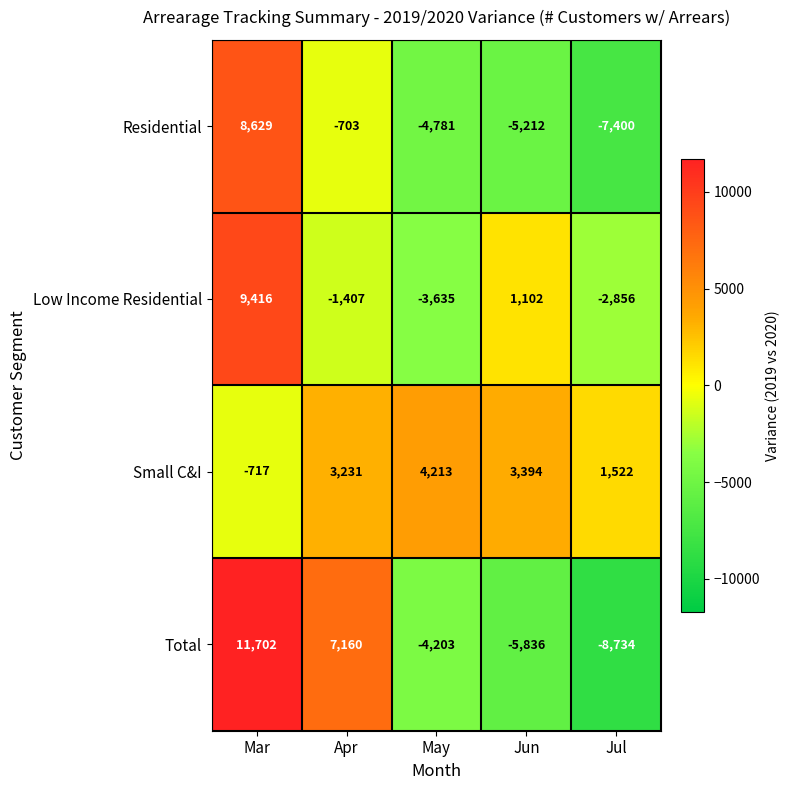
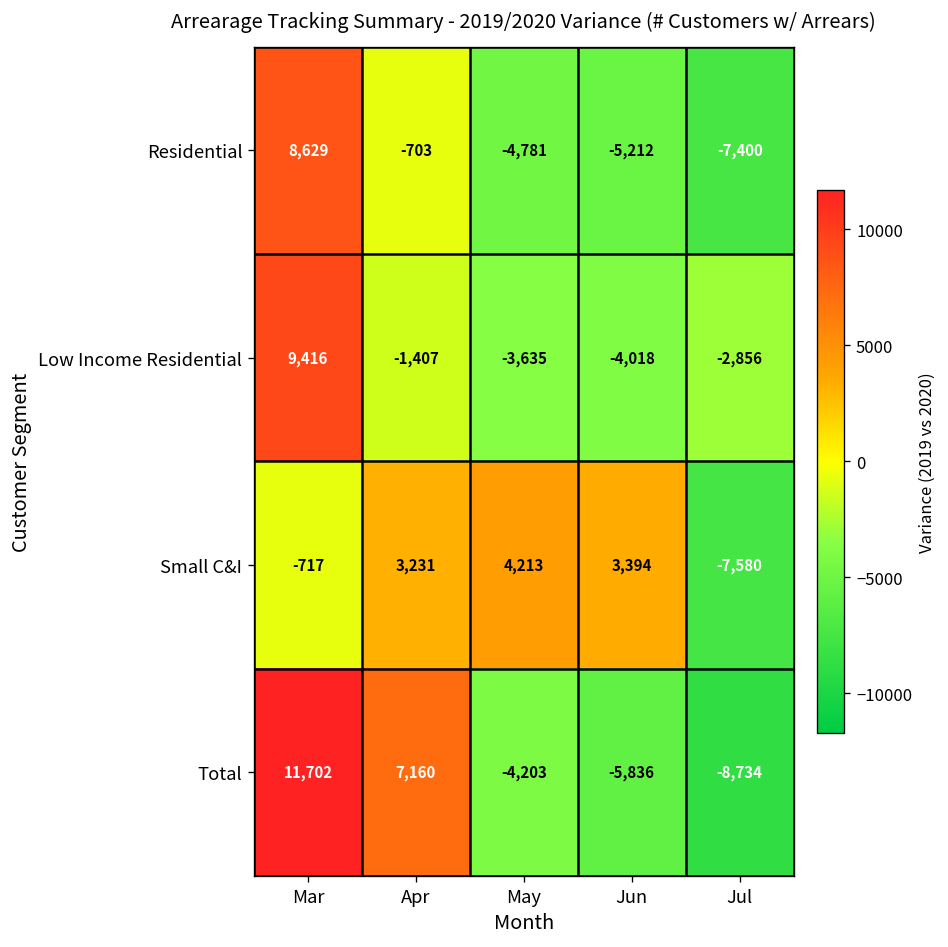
  {
    "Residential": {
      "Mar": "8,629",
      "Apr": "-703",
      "May": "-4,781",
      "Jun": "-5,212",
      "Jul": "-7,400"
    },
    "Low Income Residential": {
      "Mar": "9,416",
      "Apr": "-1,407",
      "May": "-3,635",
-     "Jun": "1,102",
+     "Jun": "-4,018",
      "Jul": "-2,856"
    },
    "Small C&I": {
      "Mar": "-717",
      "Apr": "3,231",
      "May": "4,213",
      "Jun": "3,394",
-     "Jul": "1,522"
+     "Jul": "-7,580"
    },
    "Total": {
      "Mar": "11,702",
      "Apr": "7,160",
      "May": "-4,203",
      "Jun": "-5,836",
      "Jul": "-8,734"
    }
  }
